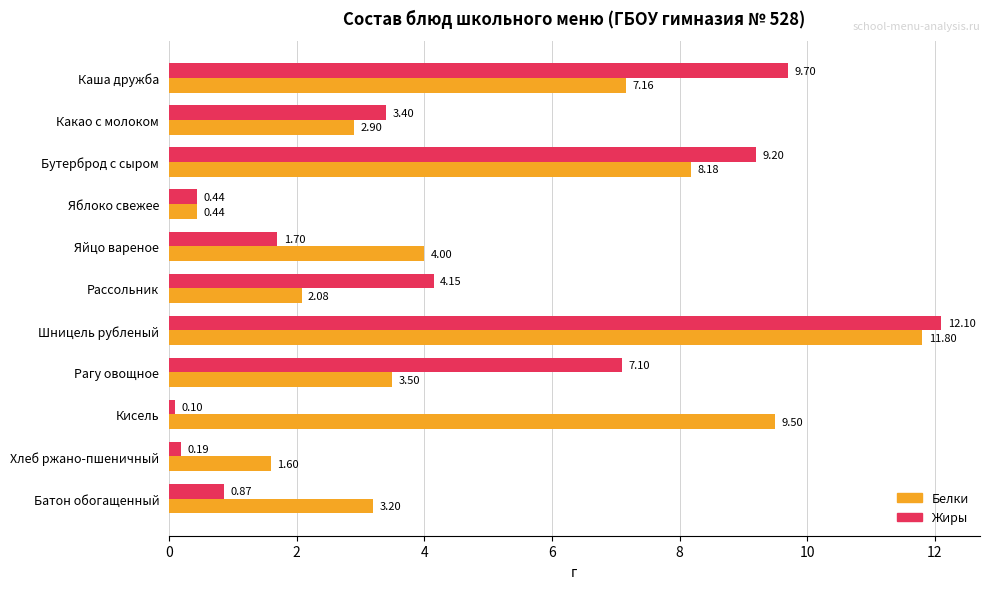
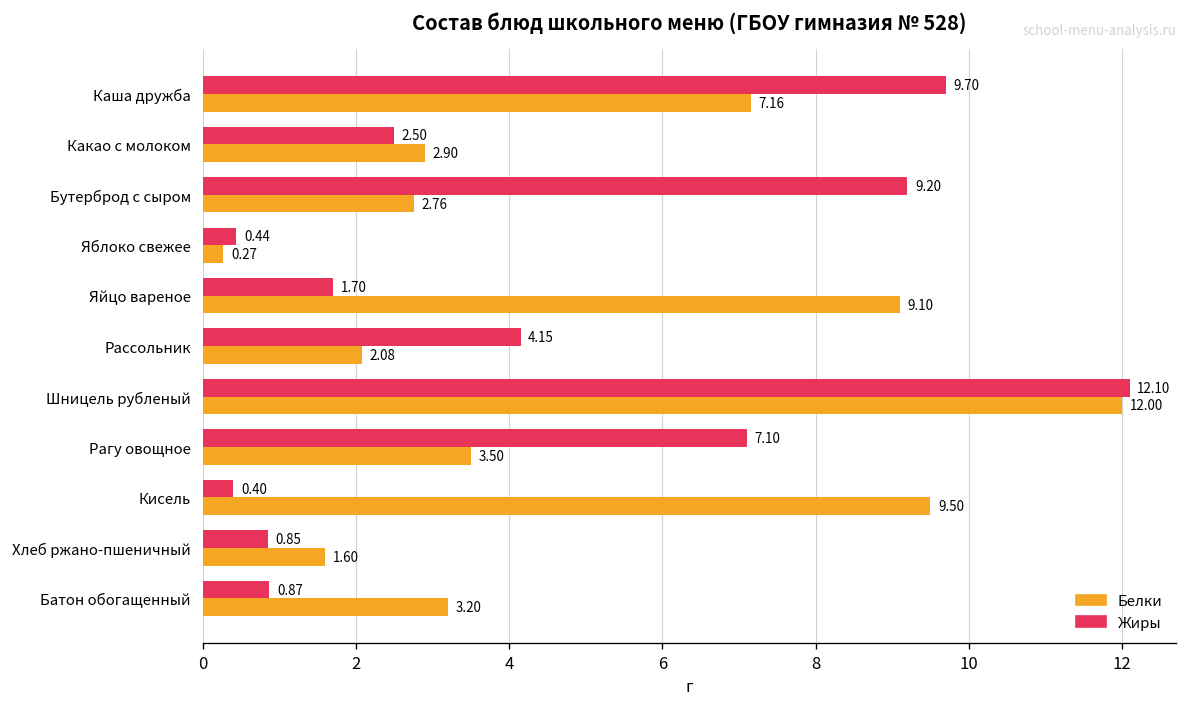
  {
    "Белки": {
      "Каша дружба": 7.16,
      "Какао с молоком": 2.90,
-     "Бутерброд с сыром": 8.18,
-     "Яблоко свежее": 0.44,
-     "Яйцо вареное": 4.00,
+     "Бутерброд с сыром": 2.76,
+     "Яблоко свежее": 0.27,
+     "Яйцо вареное": 9.10,
      "Рассольник": 2.08,
-     "Шницель рубленый": 11.80,
+     "Шницель рубленый": 12.00,
      "Рагу овощное": 3.50,
      "Кисель": 9.50,
      "Хлеб ржано-пшеничный": 1.60,
      "Батон обогащенный": 3.20
    },
    "Жиры": {
      "Каша дружба": 9.70,
-     "Какао с молоком": 3.40,
+     "Какао с молоком": 2.50,
      "Бутерброд с сыром": 9.20,
      "Яблоко свежее": 0.44,
      "Яйцо вареное": 1.70,
      "Рассольник": 4.15,
      "Шницель рубленый": 12.10,
      "Рагу овощное": 7.10,
-     "Кисель": 0.10,
-     "Хлеб ржано-пшеничный": 0.19,
+     "Кисель": 0.40,
+     "Хлеб ржано-пшеничный": 0.85,
      "Батон обогащенный": 0.87
    }
  }
